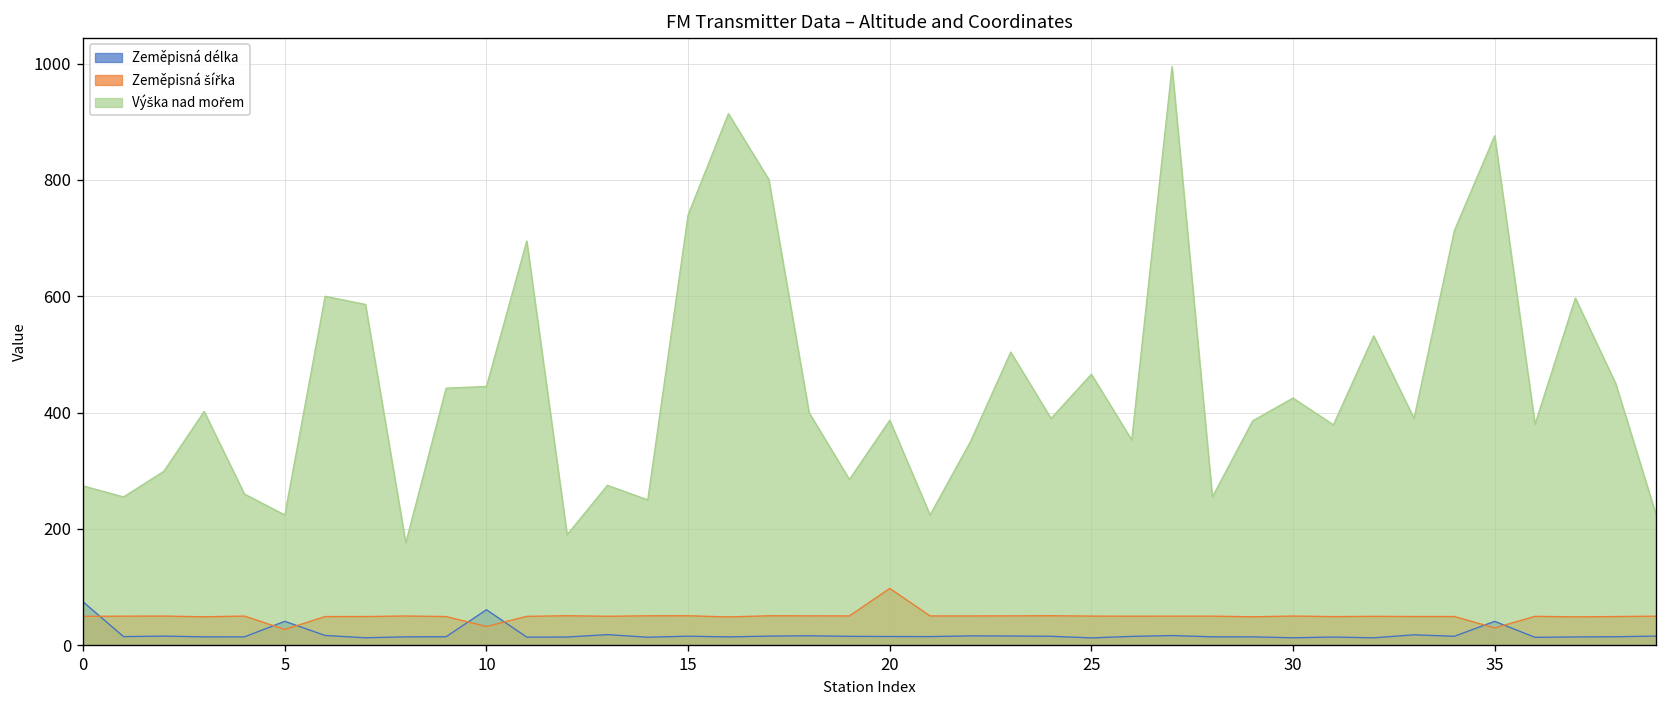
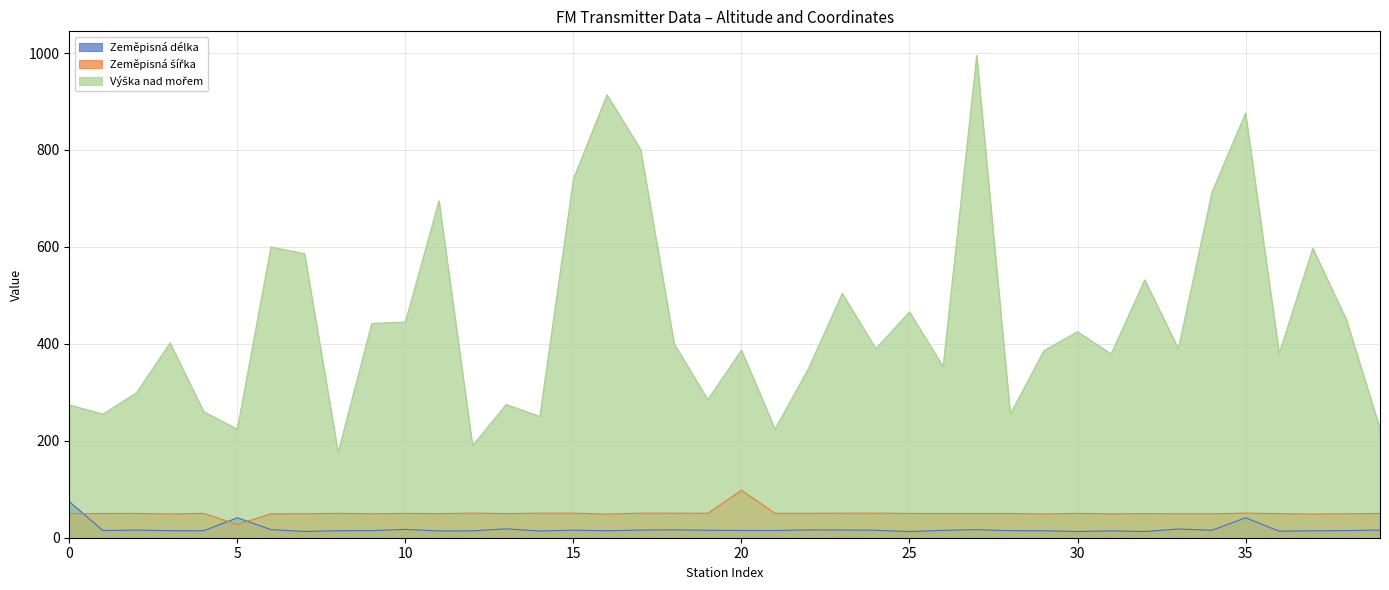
  {
    "Zeměpisná délka": {
      "0": 70,
      "5": 40,
-     "10": 60,
+     "10": 20,
      "15": 20,
      "20": 20,
      "25": 10,
      "30": 10,
      "35": 40
    },
    "Zeměpisná šířka": {
      "0": 50,
      "5": 30,
-     "10": 30,
+     "10": 50,
      "15": 50,
      "20": 100,
      "25": 50,
      "30": 50,
-     "35": 30
+     "35": 50
    },
    "Výška nad mořem": {
      "0": 270,
      "5": 220,
      "10": 450,
      "15": 740,
      "20": 390,
      "25": 470,
      "30": 430,
      "35": 880
    }
  }
